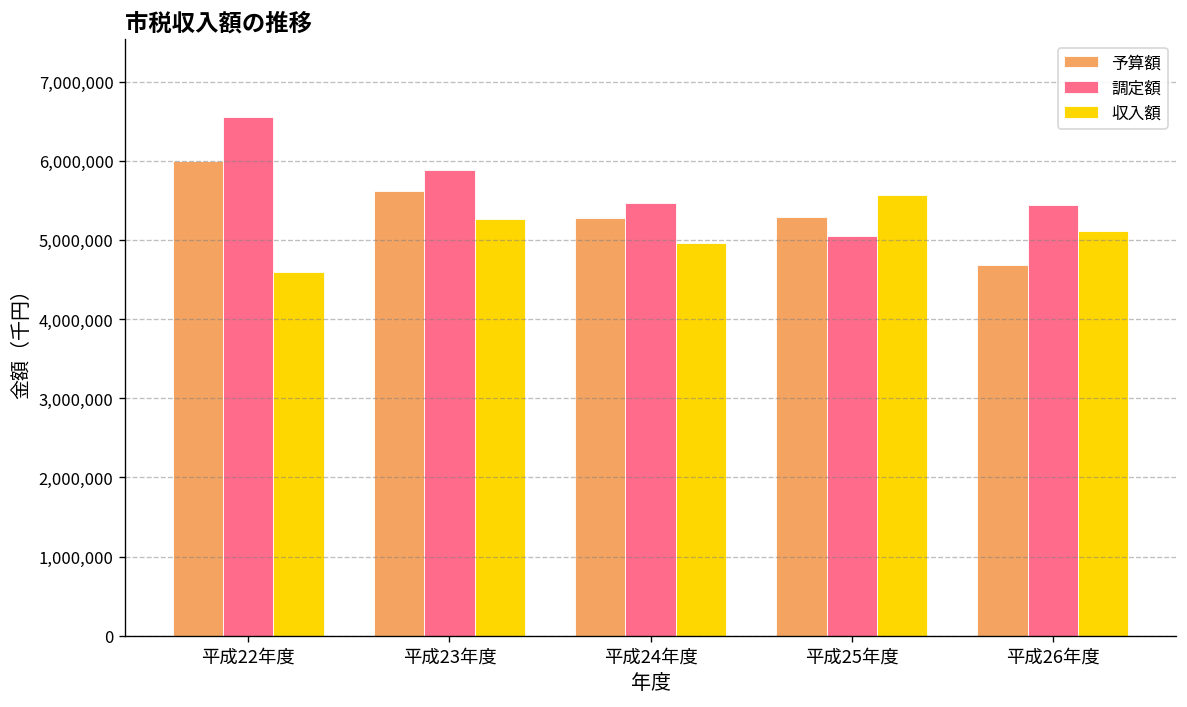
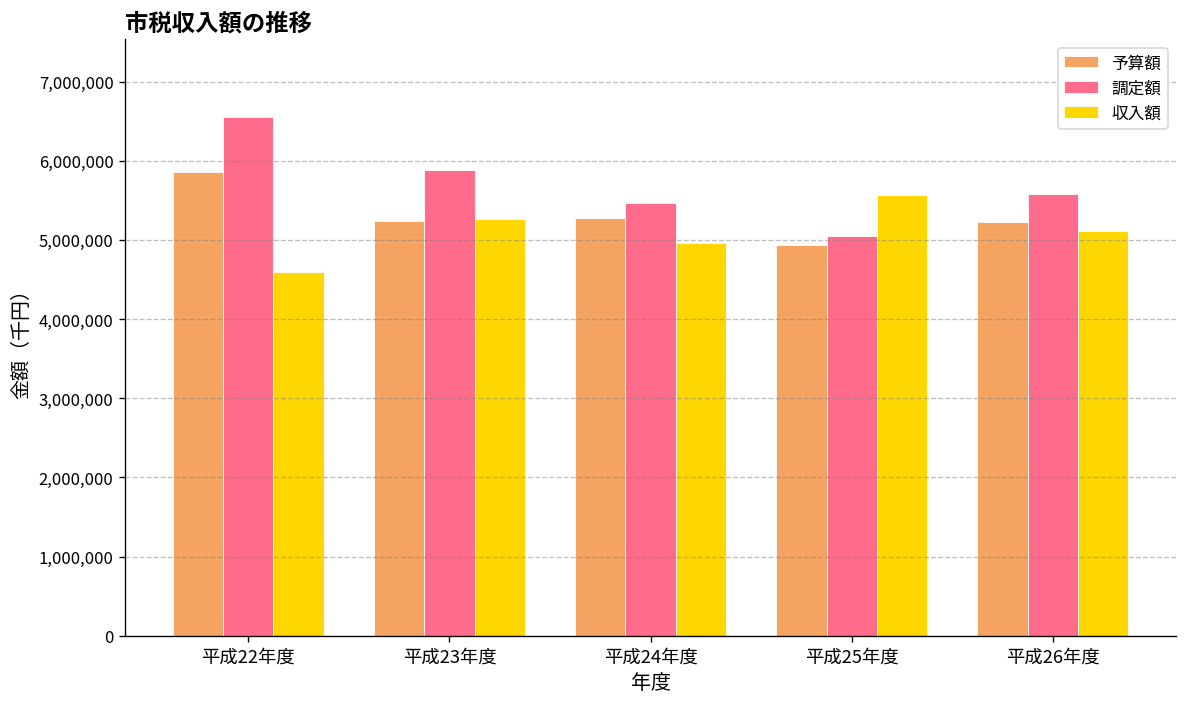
  {
    "予算額": {
-     "平成22年度": "6,000,000",
-     "平成23年度": "5,600,000",
+     "平成22年度": "5,900,000",
+     "平成23年度": "5,200,000",
      "平成24年度": "5,300,000",
-     "平成25年度": "5,300,000",
-     "平成26年度": "4,700,000"
+     "平成25年度": "4,900,000",
+     "平成26年度": "5,200,000"
    },
    "調定額": {
      "平成22年度": "6,500,000",
      "平成23年度": "5,900,000",
      "平成24年度": "5,500,000",
      "平成25年度": "5,100,000",
-     "平成26年度": "5,400,000"
+     "平成26年度": "5,600,000"
    },
    "収入額": {
      "平成22年度": "4,600,000",
      "平成23年度": "5,300,000",
      "平成24年度": "5,000,000",
      "平成25年度": "5,600,000",
      "平成26年度": "5,100,000"
    }
  }
